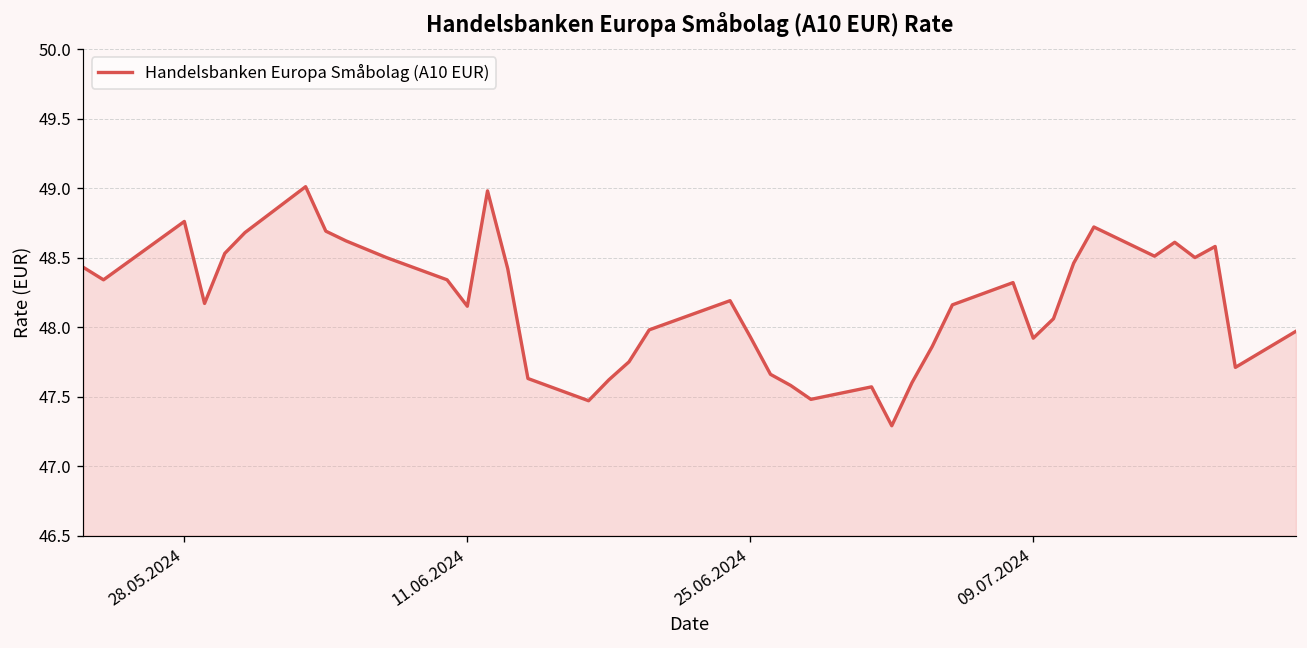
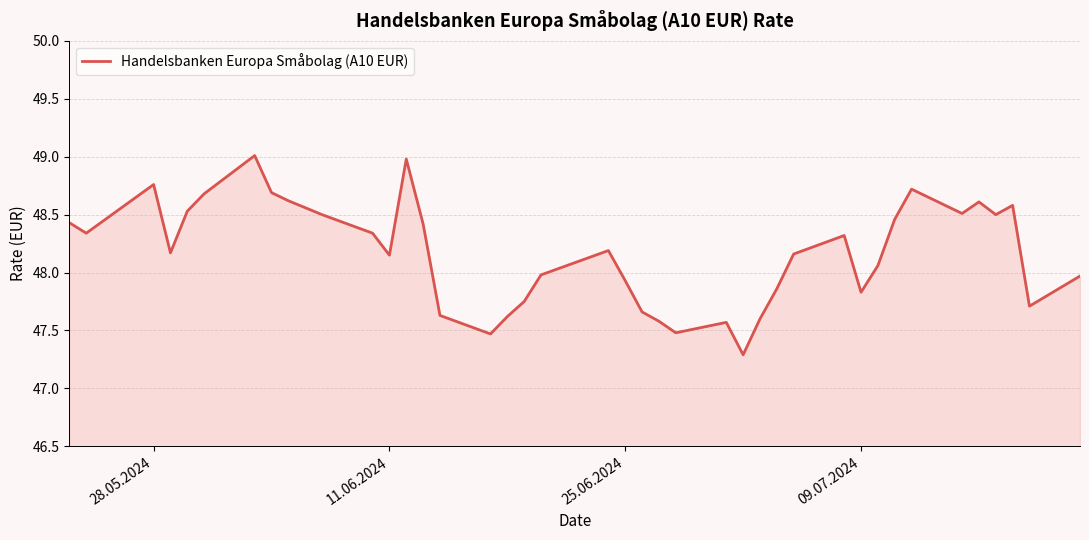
  {
    "28.05.2024": 48.76,
    "11.06.2024": 48.15,
    "25.06.2024": 47.93,
-   "09.07.2024": 47.92
+   "09.07.2024": 47.83
  }
